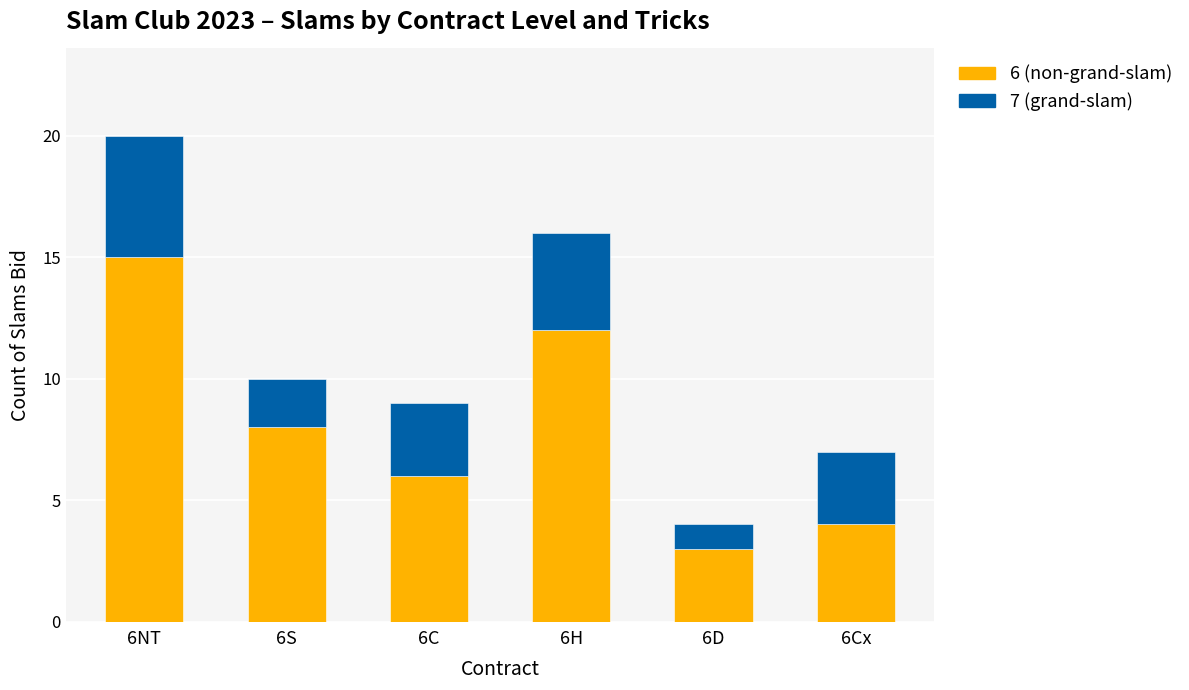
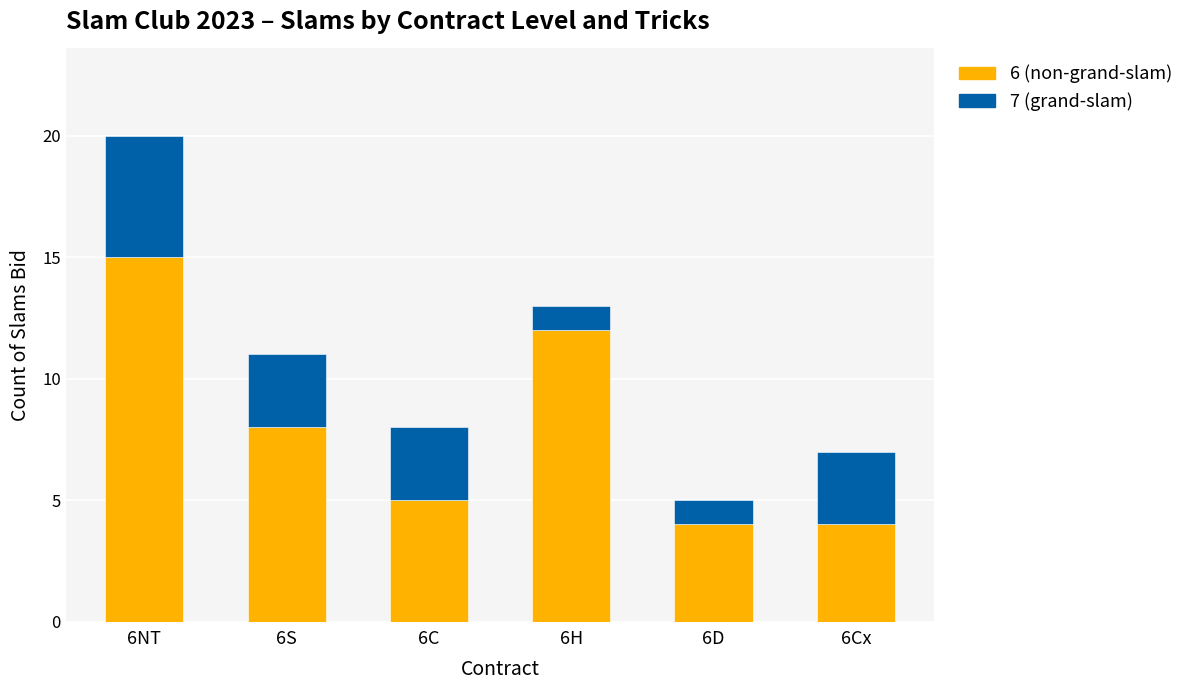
  {
    "6 (non-grand-slam)": {
      "6NT": 15,
      "6S": 8,
-     "6C": 6,
+     "6C": 5,
      "6H": 12,
-     "6D": 3,
+     "6D": 4,
      "6Cx": 4
    },
    "7 (grand-slam)": {
      "6NT": 5,
-     "6S": 2,
+     "6S": 3,
      "6C": 3,
-     "6H": 4,
+     "6H": 1,
      "6D": 1,
      "6Cx": 3
    }
  }
